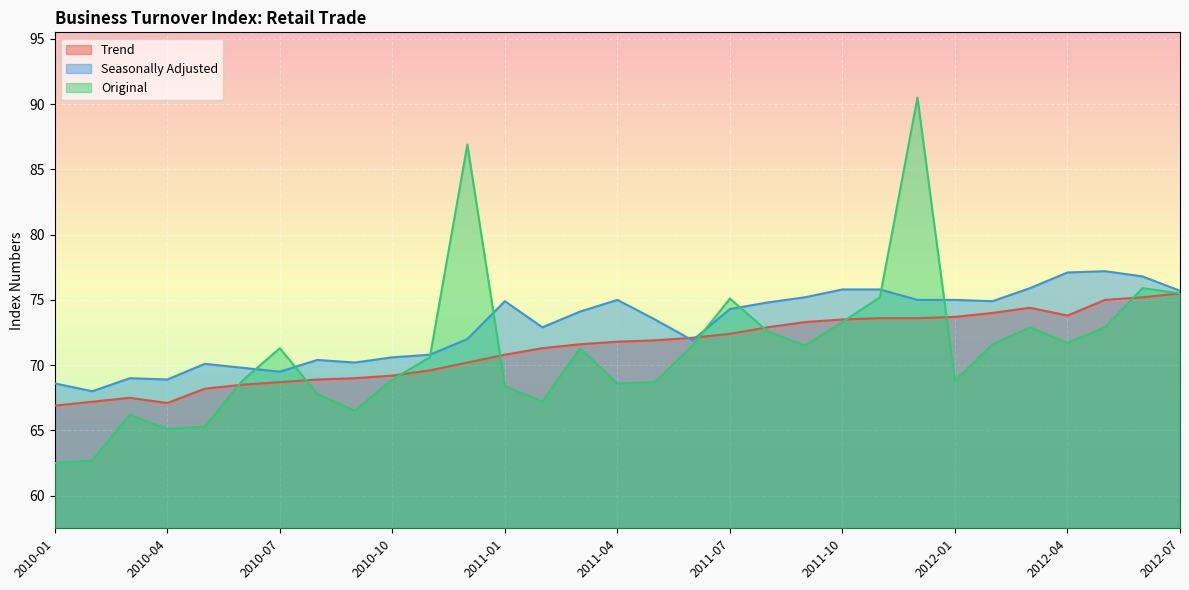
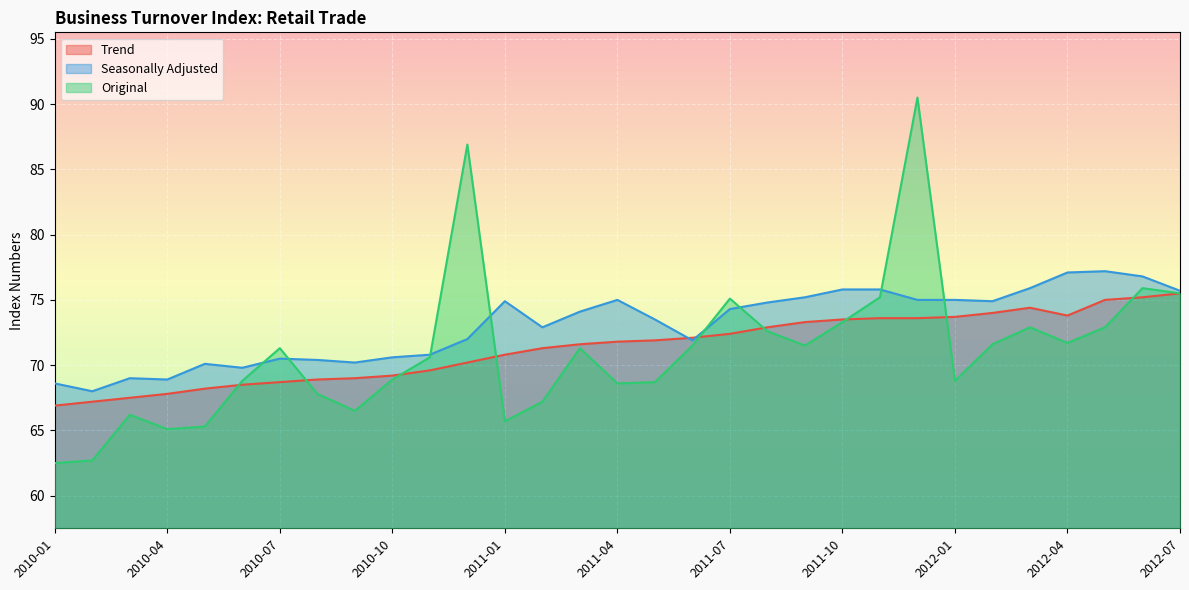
  {
    "Trend": {
      "2010-01": 66.9,
-     "2010-04": 67.1,
+     "2010-04": 67.8,
      "2010-07": 68.7,
      "2010-10": 69.2,
      "2011-01": 70.8,
      "2011-04": 71.8,
      "2011-07": 72.4,
      "2011-10": 73.5,
      "2012-01": 73.7,
      "2012-04": 73.8
    },
    "Seasonally Adjusted": {
      "2010-01": 68.6,
      "2010-04": 68.9,
-     "2010-07": 69.5,
+     "2010-07": 70.5,
      "2010-10": 70.6,
      "2011-01": 74.9,
      "2011-04": 75.0,
      "2011-07": 74.3,
      "2011-10": 75.8,
      "2012-01": 75.0,
      "2012-04": 77.1,
      "2012-07": 75.7
    },
    "Original": {
      "2010-01": 62.5,
      "2010-04": 65.1,
      "2010-07": 71.3,
      "2010-10": 68.9,
-     "2011-01": 68.4,
+     "2011-01": 65.7,
      "2011-04": 68.6,
      "2011-07": 75.1,
      "2011-10": 73.3,
      "2012-01": 68.8,
      "2012-04": 71.7
    }
  }
